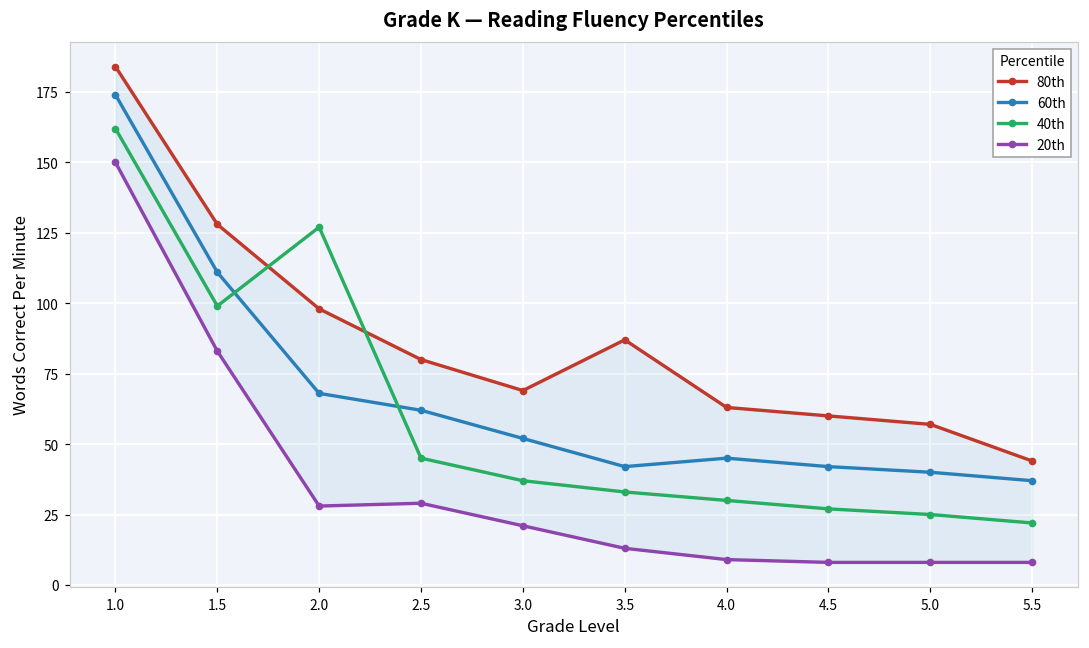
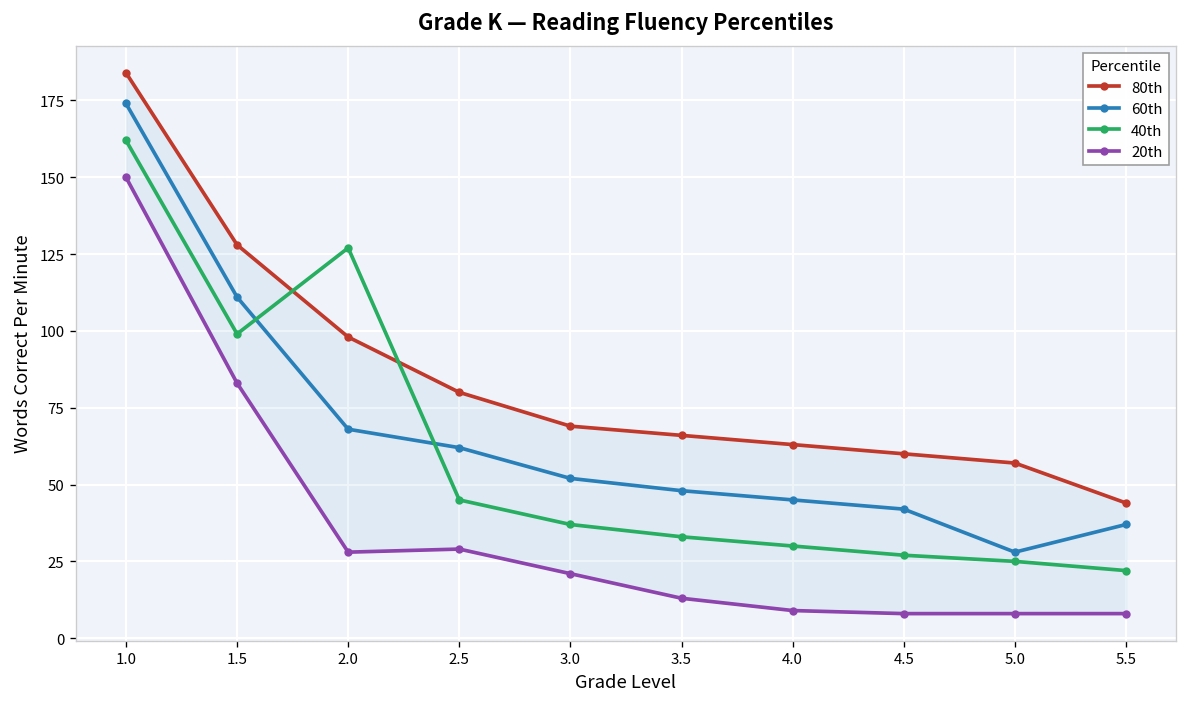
  {
    "80th": {
      "1.0": 184,
      "1.5": 128,
      "2.0": 98,
      "2.5": 80,
      "3.0": 69,
-     "3.5": 87,
+     "3.5": 66,
      "4.0": 63,
      "4.5": 60,
      "5.0": 57,
      "5.5": 44
    },
    "60th": {
      "1.0": 174,
      "1.5": 111,
      "2.0": 68,
      "2.5": 62,
      "3.0": 52,
-     "3.5": 42,
+     "3.5": 48,
      "4.0": 45,
      "4.5": 42,
-     "5.0": 40,
+     "5.0": 28,
      "5.5": 37
    },
    "40th": {
      "1.0": 162,
      "1.5": 99,
      "2.0": 127,
      "2.5": 45,
      "3.0": 37,
      "3.5": 33,
      "4.0": 30,
      "4.5": 27,
      "5.0": 25,
      "5.5": 22
    },
    "20th": {
      "1.0": 150,
      "1.5": 83,
      "2.0": 28,
      "2.5": 29,
      "3.0": 21,
      "3.5": 13,
      "4.0": 9,
      "4.5": 8,
      "5.0": 8,
      "5.5": 8
    }
  }
